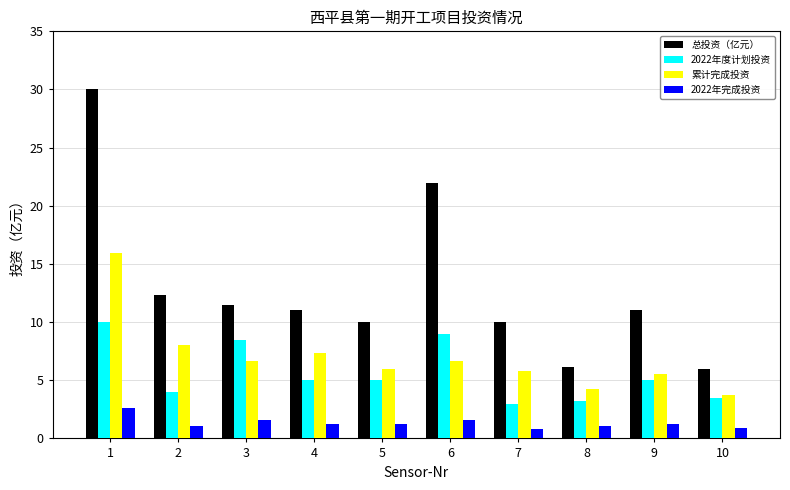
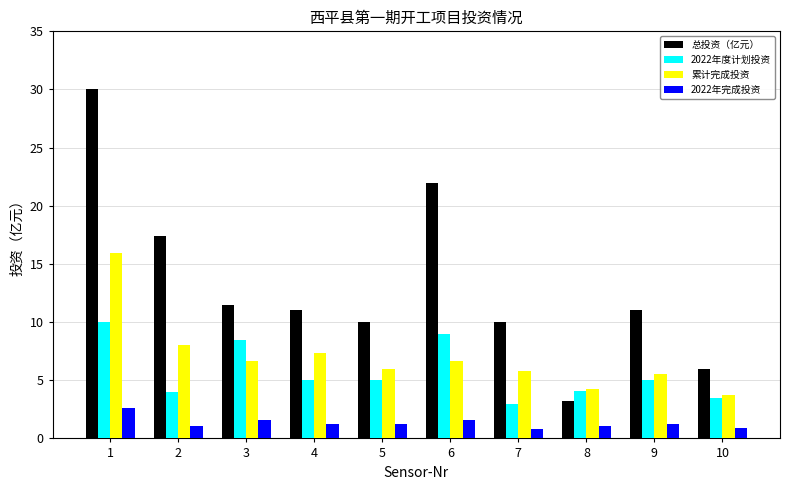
  {
    "总投资（亿元）": {
      "1": 30.0,
-     "2": 12.3,
+     "2": 17.4,
      "3": 11.5,
      "4": 11.0,
      "5": 10.0,
      "6": 22.0,
      "7": 10.0,
-     "8": 6.1,
+     "8": 3.2,
      "9": 11.0,
      "10": 6.0
    },
    "2022年度计划投资": {
      "1": 10.0,
      "2": 4.0,
      "3": 8.5,
      "4": 5.0,
      "5": 5.0,
      "6": 9.0,
      "7": 3.0,
-     "8": 3.2,
+     "8": 4.1,
      "9": 5.0,
      "10": 3.5
    },
    "累计完成投资": {
      "1": 16.0,
      "2": 8.1,
      "3": 6.7,
      "4": 7.3,
      "5": 6.0,
      "6": 6.7,
      "7": 5.8,
      "8": 4.2,
      "9": 5.6,
      "10": 3.7
    },
    "2022年完成投资": {
      "1": 2.6,
      "2": 1.1,
      "3": 1.6,
      "4": 1.3,
      "5": 1.2,
      "6": 1.6,
      "7": 0.8,
      "8": 1.1,
      "9": 1.2,
      "10": 0.9
    }
  }
